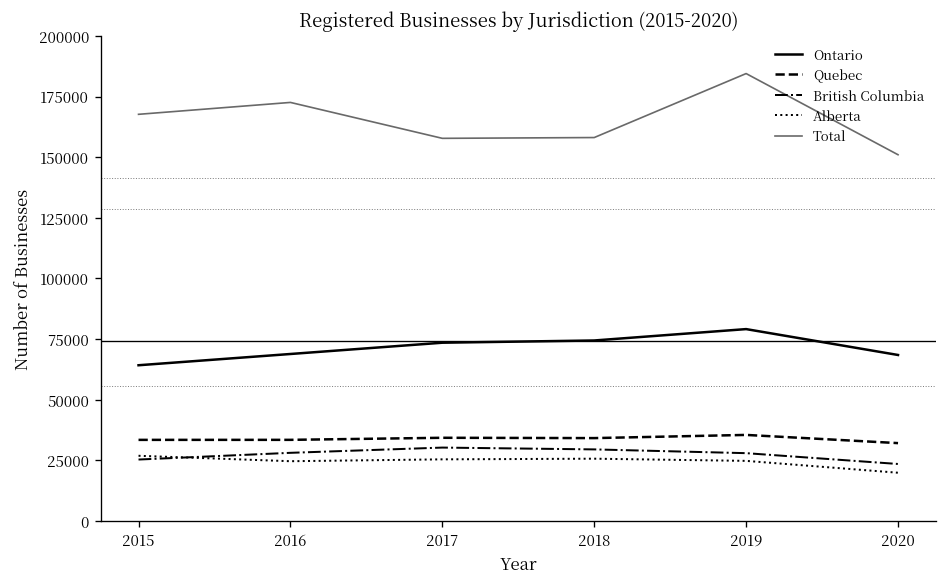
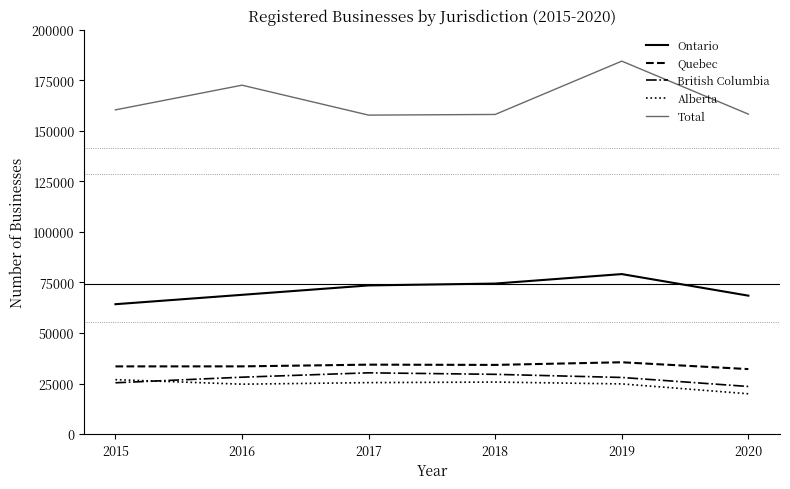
  {
    "Total": {
-     "2015": 168000,
+     "2015": 160000,
      "2016": 173000,
      "2017": 158000,
      "2018": 158000,
      "2019": 184000,
-     "2020": 151000
+     "2020": 158000
    }
  }
